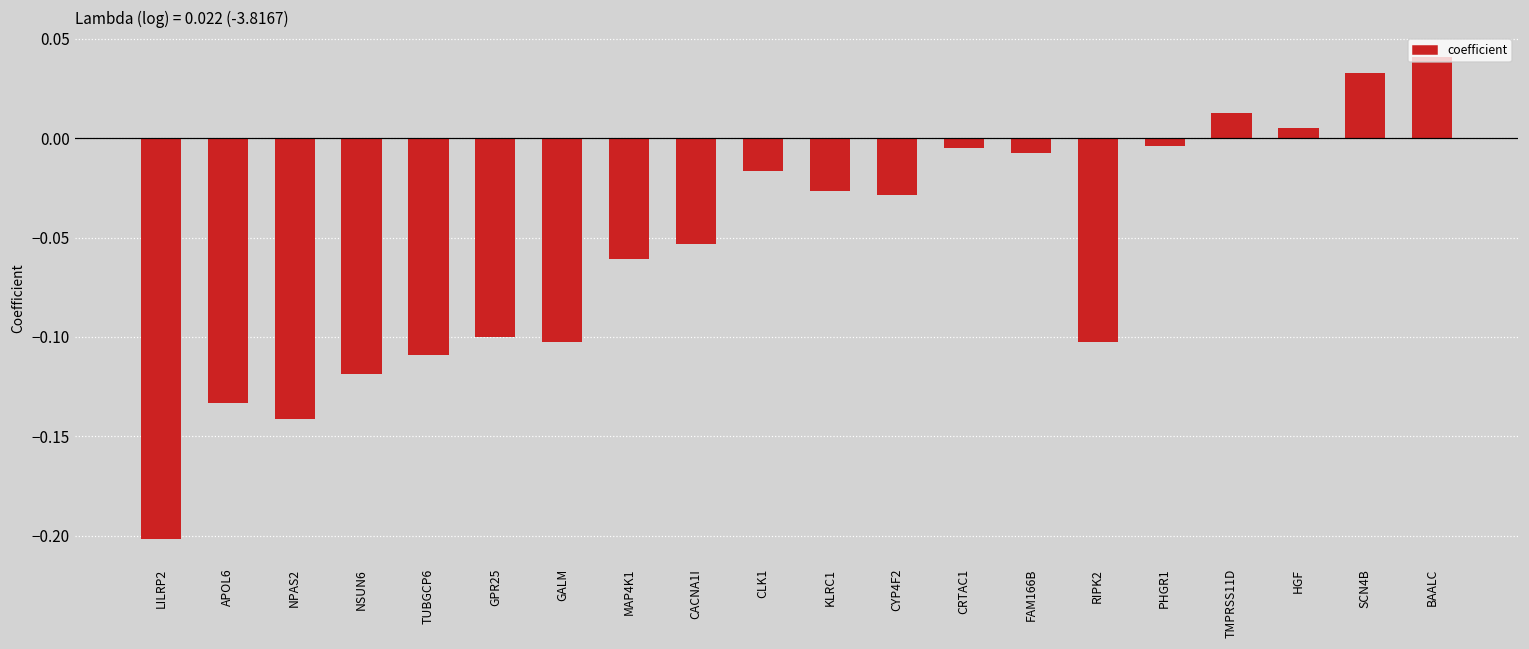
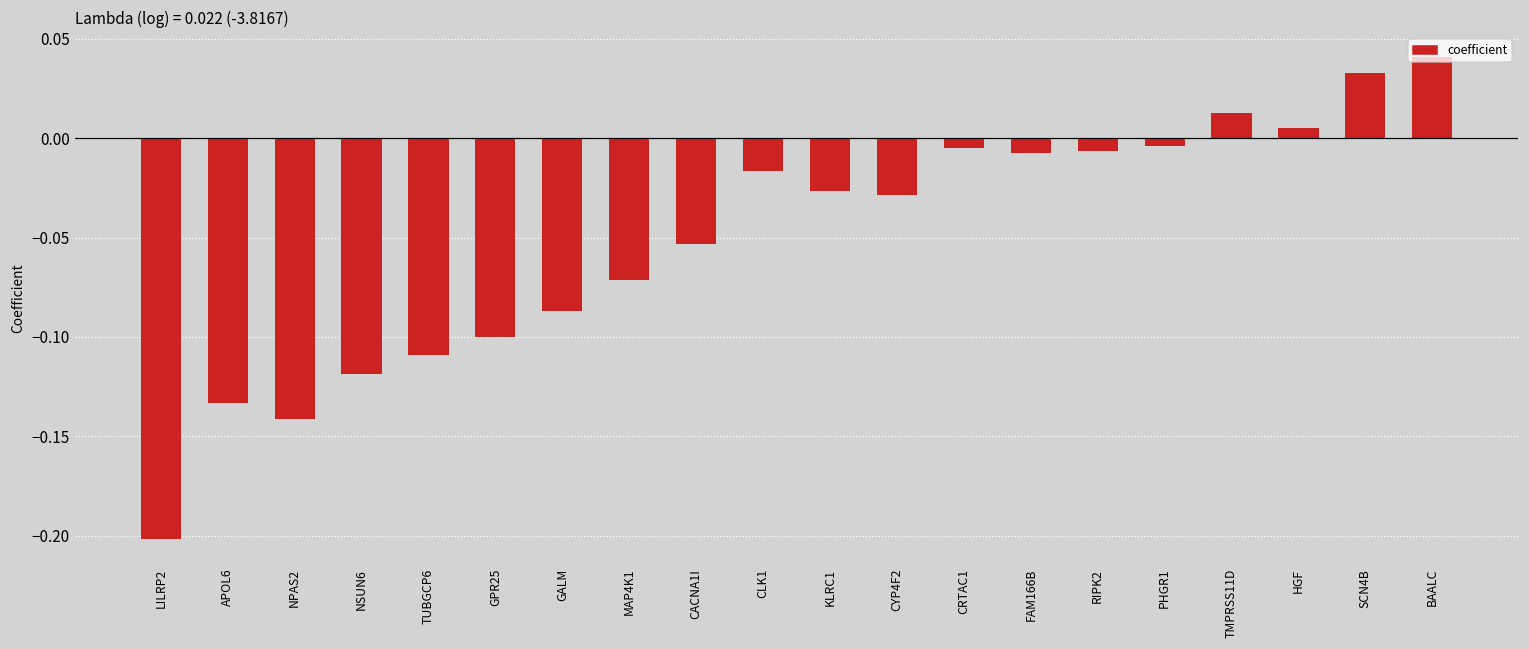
  {
    "LILRP2": -0.202,
    "APOL6": -0.133,
    "NPAS2": -0.141,
    "NSUN6": -0.119,
    "TUBGCP6": -0.109,
    "GPR25": -0.100,
-   "GALM": -0.103,
-   "MAP4K1": -0.061,
+   "GALM": -0.087,
+   "MAP4K1": -0.071,
    "CACNA1I": -0.053,
    "CLK1": -0.017,
    "KLRC1": -0.026,
    "CYP4F2": -0.029,
    "CRTAC1": -0.005,
    "FAM166B": -0.007,
-   "RIPK2": -0.102,
+   "RIPK2": -0.006,
    "PHGR1": -0.004,
    "TMPRSS11D": 0.013,
    "HGF": 0.005,
    "SCN4B": 0.033
  }
